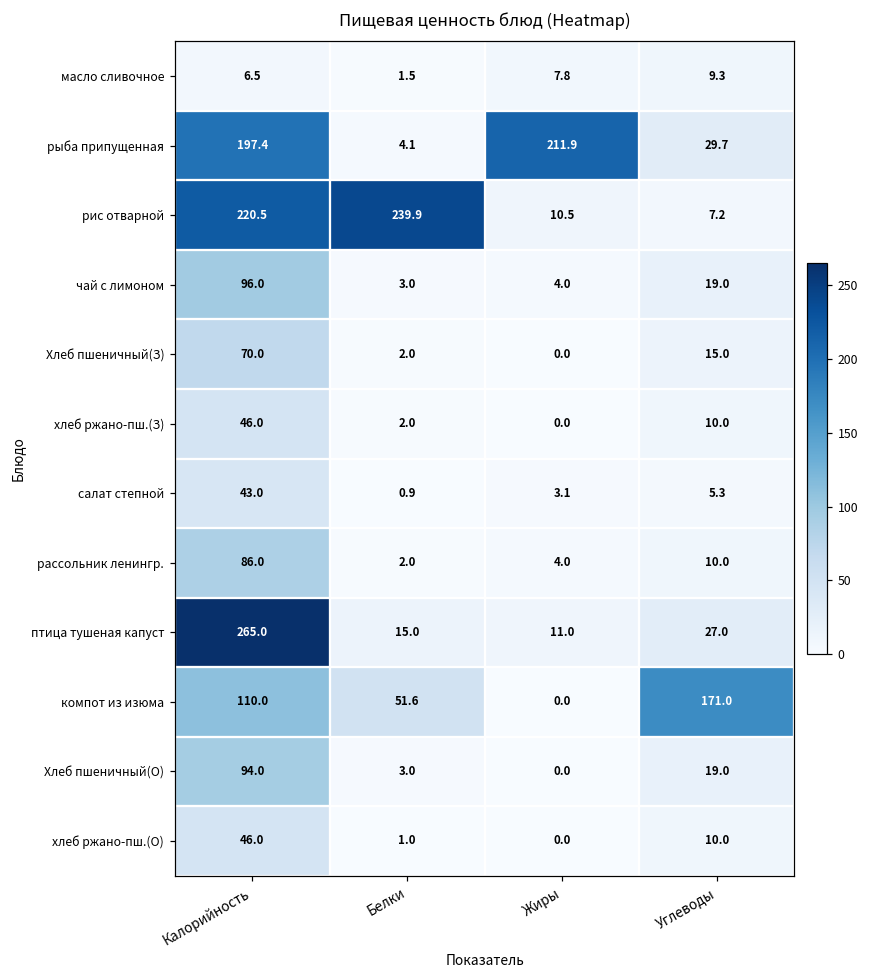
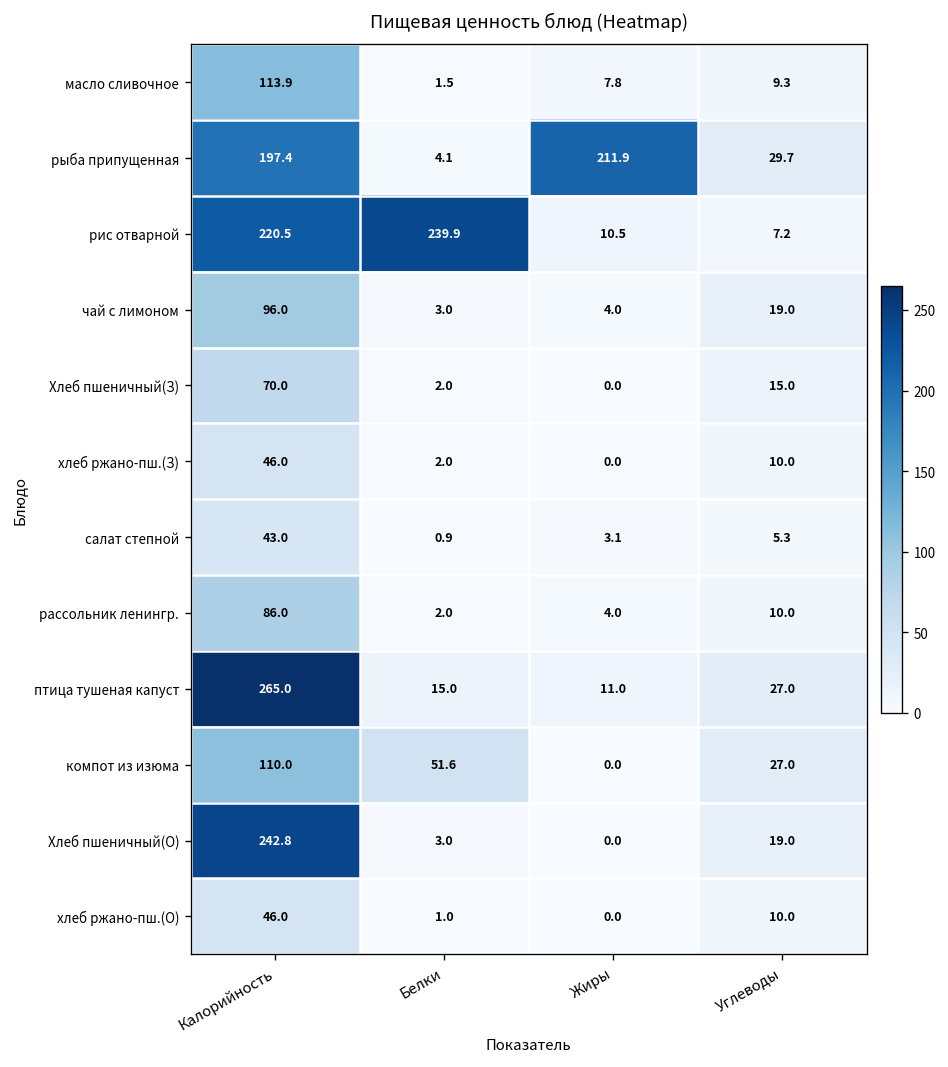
  {
    "масло сливочное": {
-     "Калорийность": 6.5,
+     "Калорийность": 113.9,
      "Белки": 1.5,
      "Жиры": 7.8,
      "Углеводы": 9.3
    },
    "рыба припущенная": {
      "Калорийность": 197.4,
      "Белки": 4.1,
      "Жиры": 211.9,
      "Углеводы": 29.7
    },
    "рис отварной": {
      "Калорийность": 220.5,
      "Белки": 239.9,
      "Жиры": 10.5,
      "Углеводы": 7.2
    },
    "чай с лимоном": {
      "Калорийность": 96.0,
      "Белки": 3.0,
      "Жиры": 4.0,
      "Углеводы": 19.0
    },
    "Хлеб пшеничный(З)": {
      "Калорийность": 70.0,
      "Белки": 2.0,
      "Жиры": 0.0,
      "Углеводы": 15.0
    },
    "хлеб ржано-пш.(З)": {
      "Калорийность": 46.0,
      "Белки": 2.0,
      "Жиры": 0.0,
      "Углеводы": 10.0
    },
    "салат степной": {
      "Калорийность": 43.0,
      "Белки": 0.9,
      "Жиры": 3.1,
      "Углеводы": 5.3
    },
    "рассольник ленингр.": {
      "Калорийность": 86.0,
      "Белки": 2.0,
      "Жиры": 4.0,
      "Углеводы": 10.0
    },
    "птица тушеная капуст": {
      "Калорийность": 265.0,
      "Белки": 15.0,
      "Жиры": 11.0,
      "Углеводы": 27.0
    },
    "компот из изюма": {
      "Калорийность": 110.0,
      "Белки": 51.6,
      "Жиры": 0.0,
-     "Углеводы": 171.0
+     "Углеводы": 27.0
    },
    "Хлеб пшеничный(О)": {
-     "Калорийность": 94.0,
+     "Калорийность": 242.8,
      "Белки": 3.0,
      "Жиры": 0.0,
      "Углеводы": 19.0
    },
    "хлеб ржано-пш.(О)": {
      "Калорийность": 46.0,
      "Белки": 1.0,
      "Жиры": 0.0,
      "Углеводы": 10.0
    }
  }
